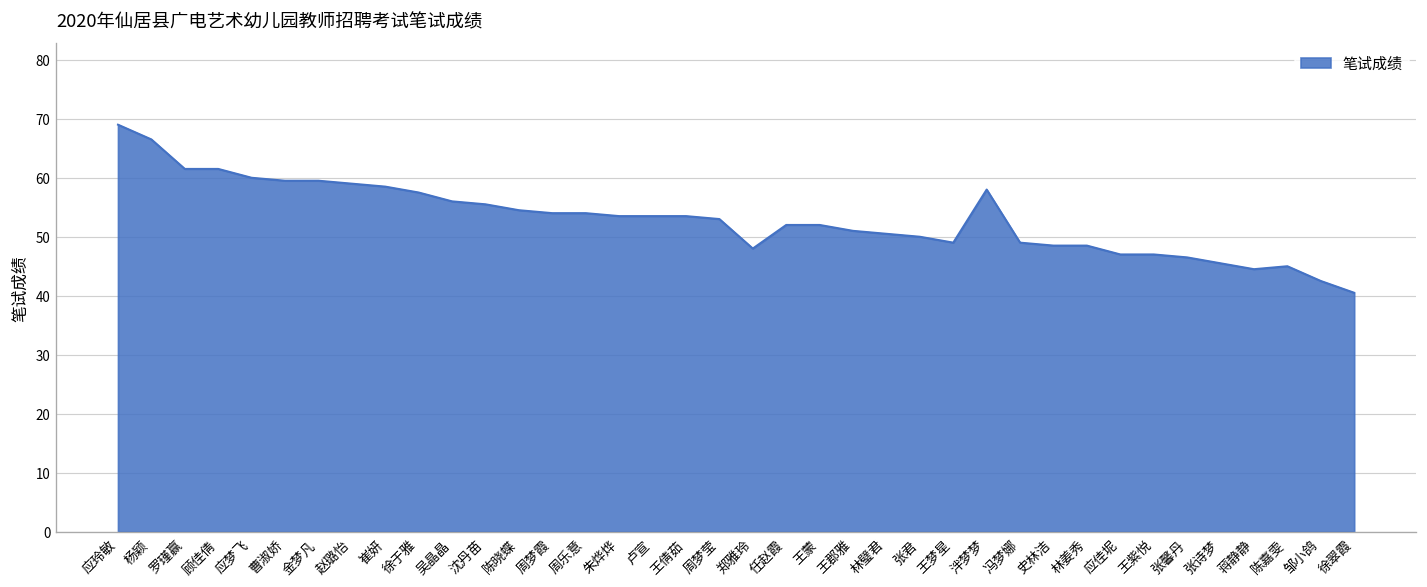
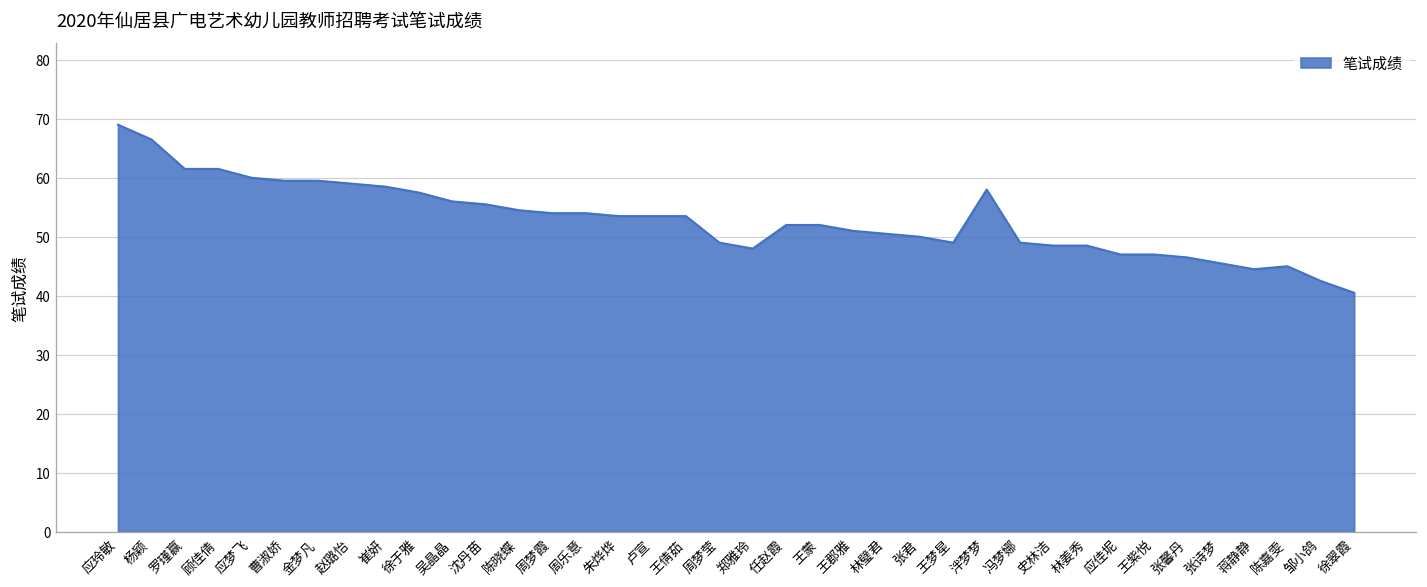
  {
    "应玲敏": 69,
    "杨颖": 67,
    "罗瑾赢": 62,
    "顾佳倩": 62,
    "应梦飞": 60,
    "曹淑娇": 60,
    "金梦凡": 60,
    "赵璐怡": 59,
    "崔妍": 59,
    "徐于雅": 58,
    "吴晶晶": 56,
    "沈丹苗": 56,
    "陈晓蝶": 55,
    "周梦霞": 54,
    "周乐意": 54,
    "朱烨烨": 54,
    "卢宣": 54,
    "王倩茹": 54,
-   "周梦莹": 53,
+   "周梦莹": 49,
    "郑雅玲": 48,
    "任赵霞": 52,
    "王蒙": 52,
    "王郡雅": 51,
    "林璧君": 51,
    "张君": 50,
    "王梦星": 49,
    "泮梦梦": 58,
    "冯梦娜": 49,
    "史林洁": 49,
    "林姜秀": 49,
    "应佳坭": 47,
    "王紫悦": 47,
    "张馨丹": 47,
    "张诗梦": 46,
    "蒋静静": 45,
    "陈嘉雯": 45,
    "邹小鸽": 43,
    "徐翠霞": 41
  }
